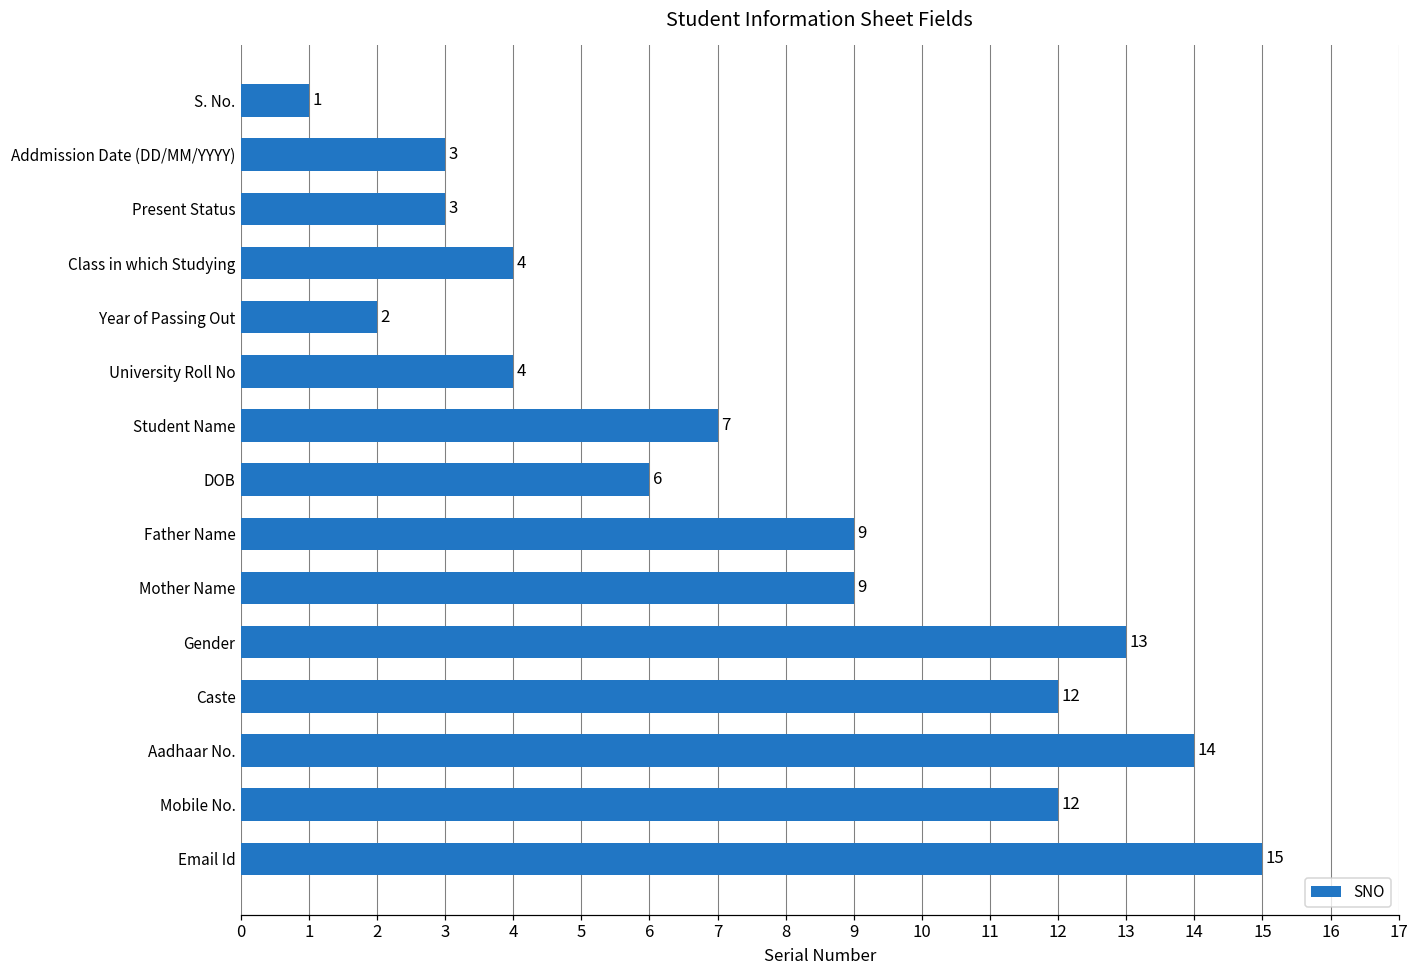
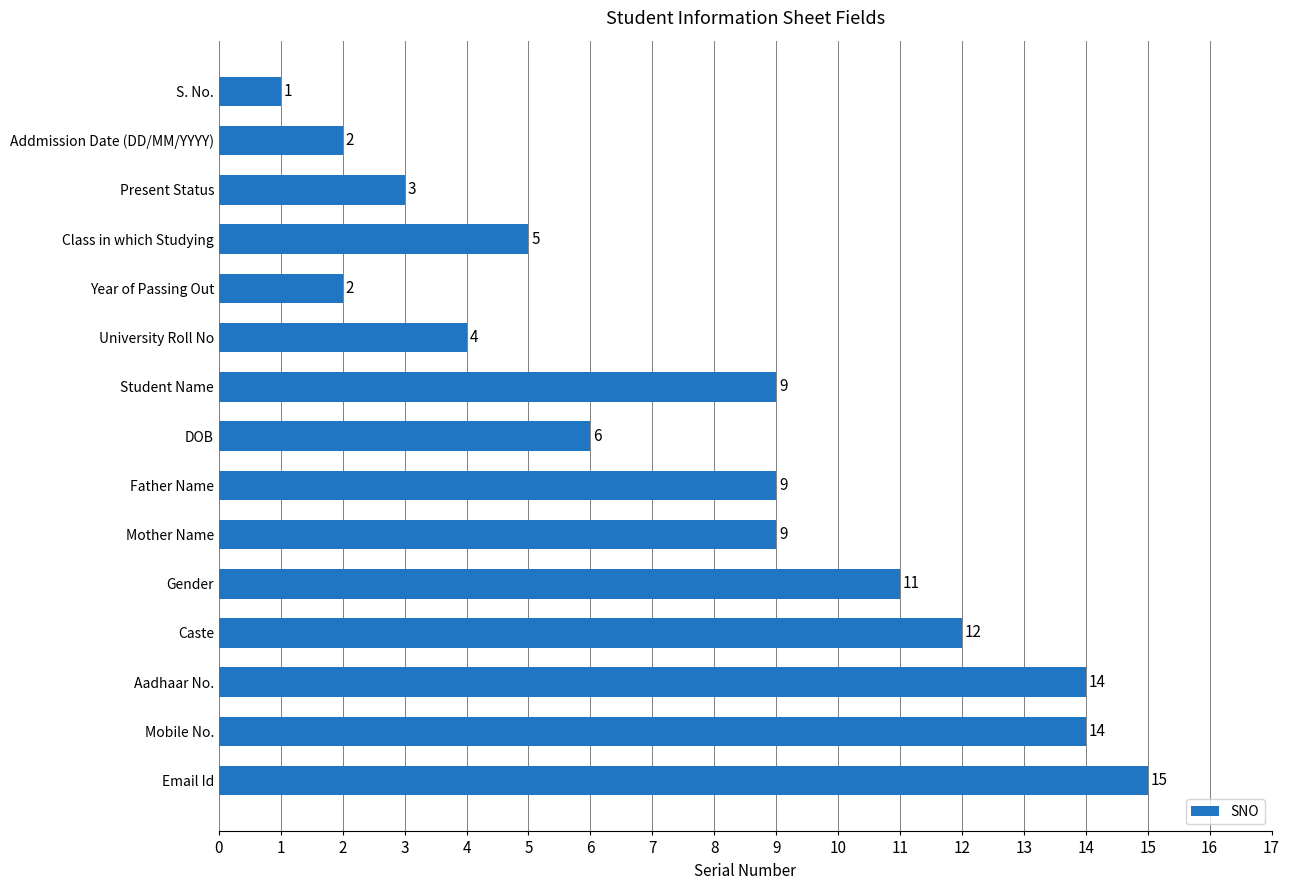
  {
    "S. No.": 1,
-   "Addmission Date (DD/MM/YYYY)": 3,
+   "Addmission Date (DD/MM/YYYY)": 2,
    "Present Status": 3,
-   "Class in which Studying": 4,
+   "Class in which Studying": 5,
    "Year of Passing Out": 2,
    "University Roll No": 4,
-   "Student Name": 7,
+   "Student Name": 9,
    "DOB": 6,
    "Father Name": 9,
    "Mother Name": 9,
-   "Gender": 13,
+   "Gender": 11,
    "Caste": 12,
    "Aadhaar No.": 14,
-   "Mobile No.": 12,
+   "Mobile No.": 14,
    "Email Id": 15
  }
